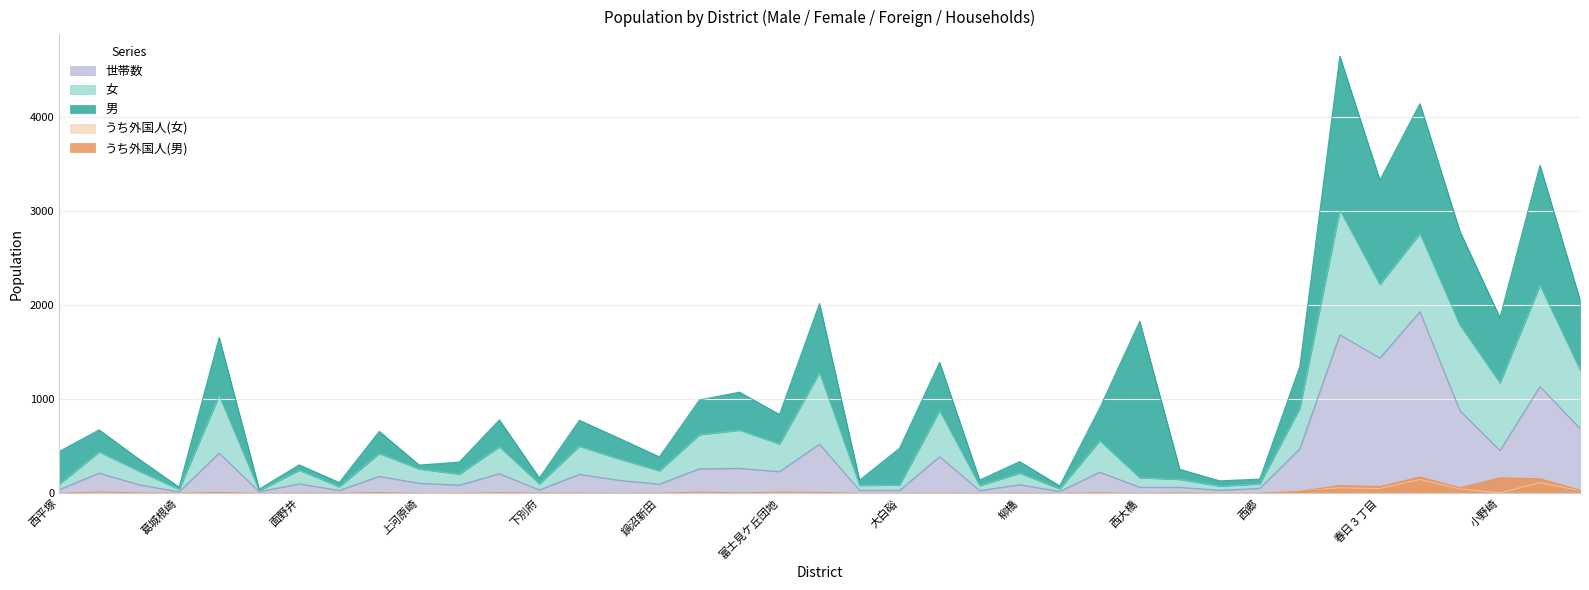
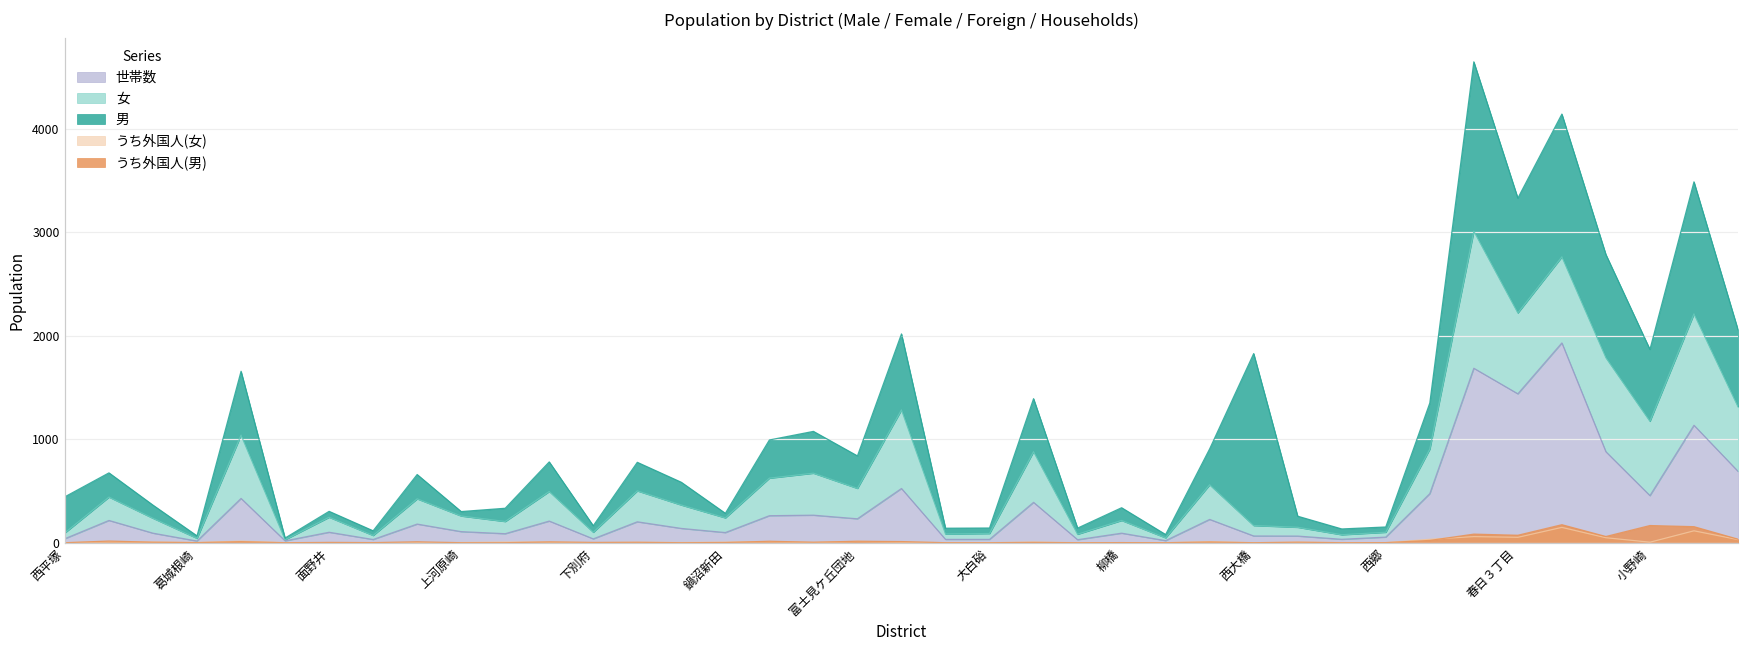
  {
    "男": {
      "西平塚": 300,
      "面野井": 100,
      "上河原崎": 0,
      "下別府": 100,
-     "鍋沼新田": 100,
+     "鍋沼新田": 0,
      "富士見ケ丘団地": 300,
-     "大白硲": 400,
+     "大白硲": 100,
      "柳橋": 100,
      "西大橋": 1700,
      "西郷": 100,
      "春日３丁目": 1100,
      "小野崎": 700
    },
    "うち外国人(女)": {
      "小野崎": 0
    },
    "うち外国人(男)": {
      "小野崎": 200
    }
  }
